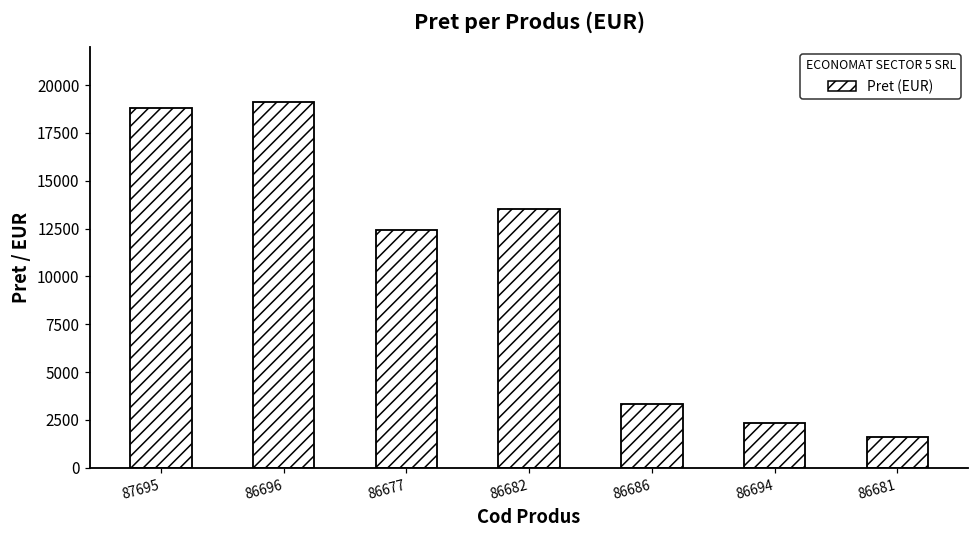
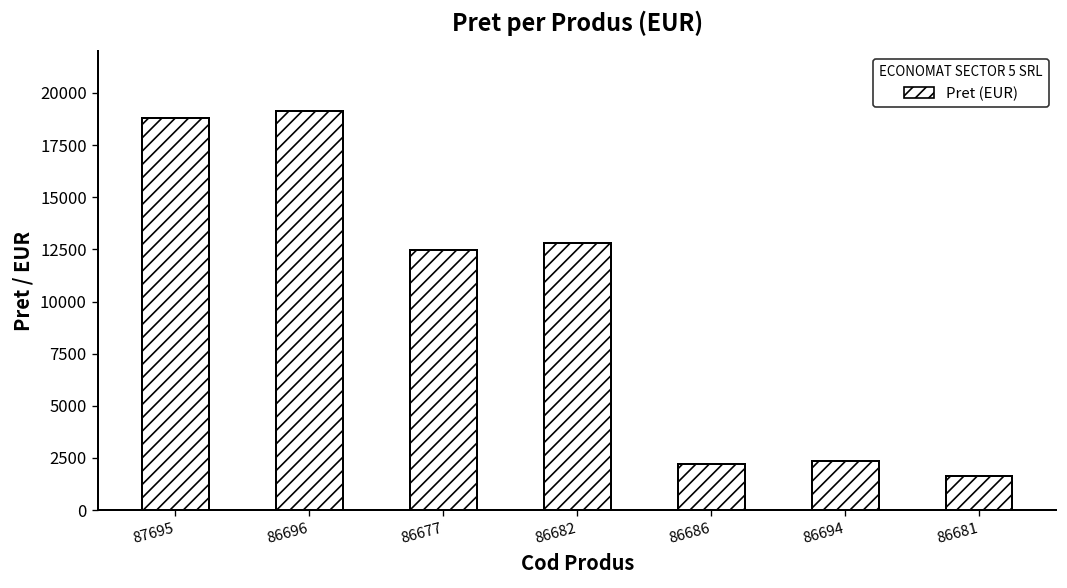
  {
    "87695": 18800,
    "86696": 19100,
    "86677": 12500,
-   "86682": 13500,
-   "86686": 3300,
+   "86682": 12800,
+   "86686": 2200,
    "86694": 2300,
    "86681": 1600
  }
